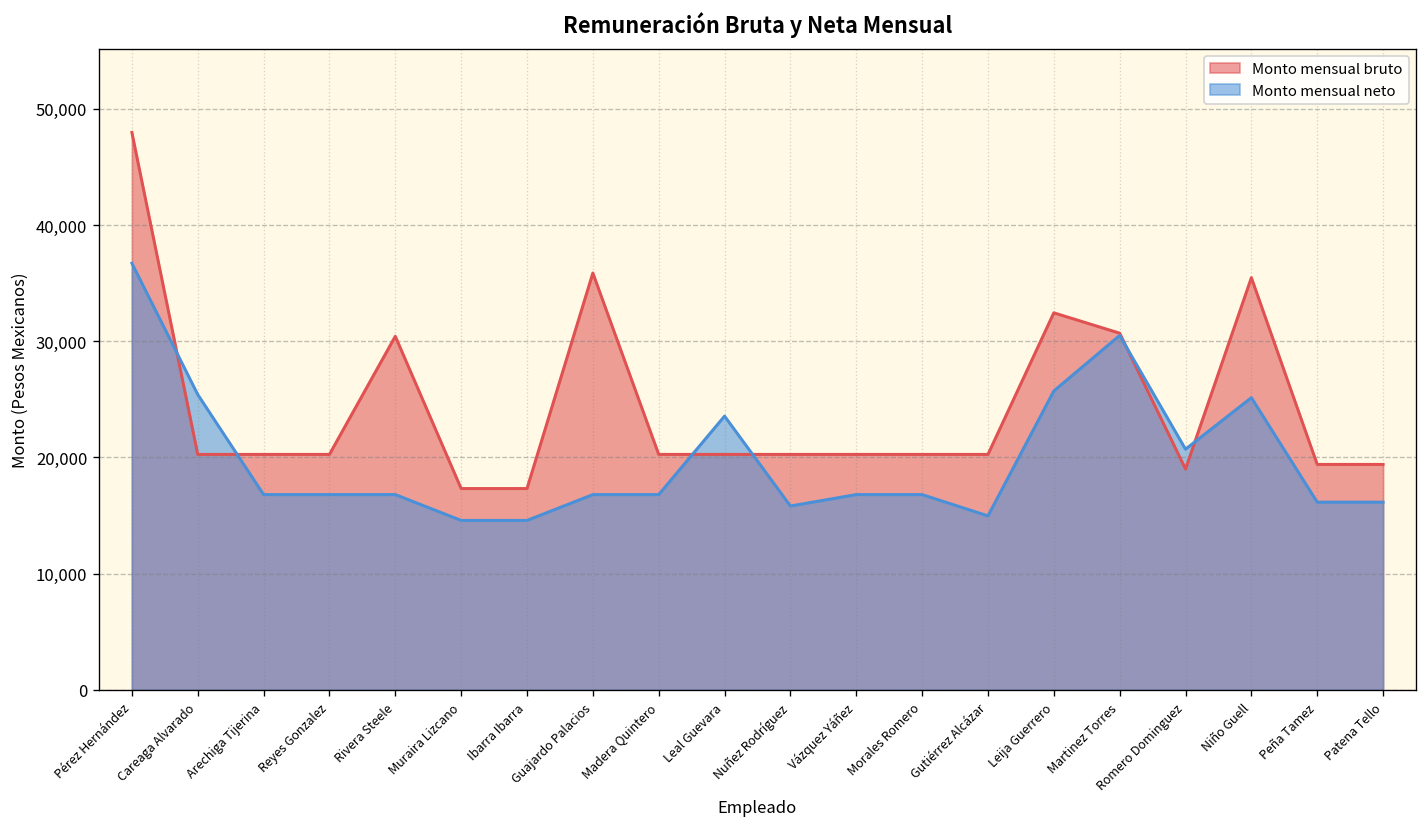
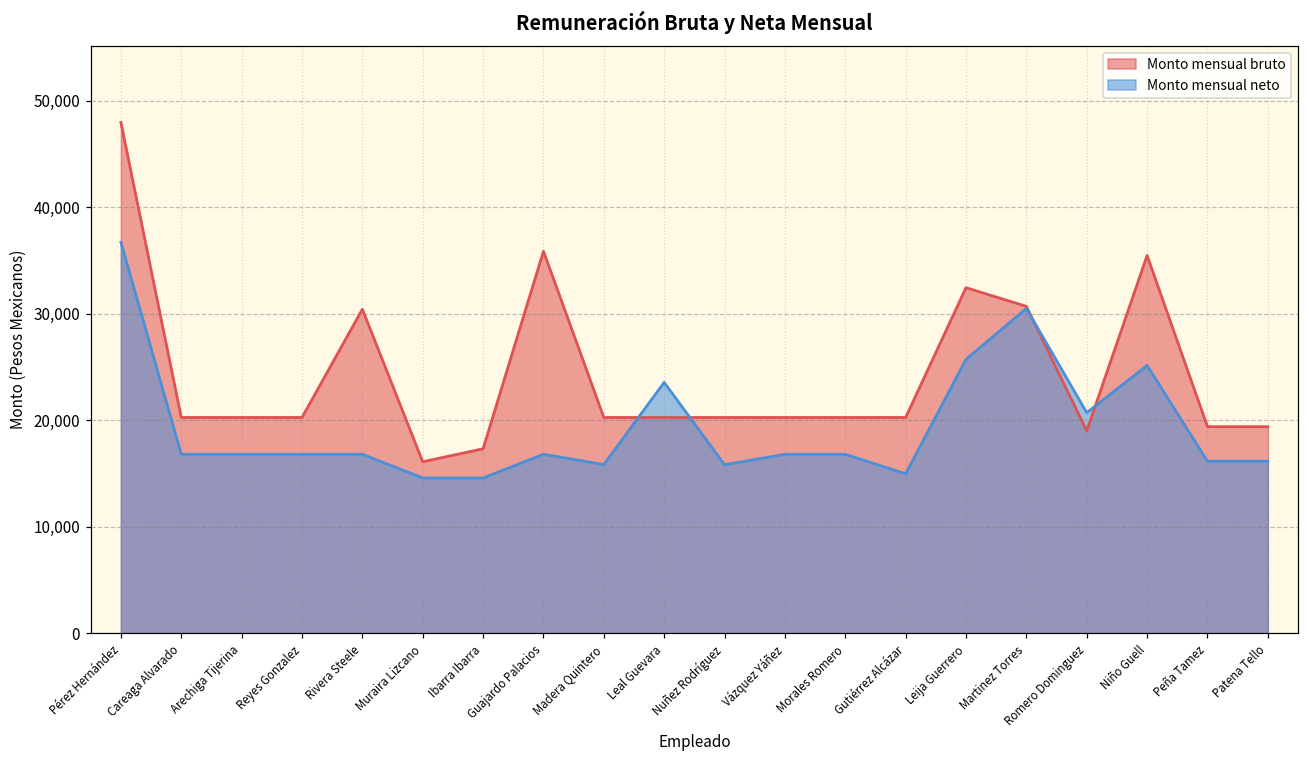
  {
    "Monto mensual bruto": {
      "Pérez Hernández": "48,000",
      "Careaga Alvarado": "20,000",
      "Arechiga Tijerina": "20,000",
      "Reyes Gonzalez": "20,000",
      "Rivera Steele": "30,000",
-     "Muraira Lizcano": "17,000",
+     "Muraira Lizcano": "16,000",
      "Ibarra Ibarra": "17,000",
      "Guajardo Palacios": "36,000",
      "Madera Quintero": "20,000",
      "Leal Guevara": "20,000",
      "Nuñez Rodríguez": "20,000",
      "Vázquez Yáñez": "20,000",
      "Morales Romero": "20,000",
      "Gutiérrez Alcázar": "20,000",
      "Leija Guerrero": "32,000",
      "Romero Dominguez": "19,000",
      "Niño Guell": "35,000",
      "Peña Tamez": "19,000",
      "Patena Tello": "19,000"
    },
    "Monto mensual neto": {
      "Pérez Hernández": "37,000",
-     "Careaga Alvarado": "25,000",
+     "Careaga Alvarado": "17,000",
      "Arechiga Tijerina": "17,000",
      "Reyes Gonzalez": "17,000",
      "Rivera Steele": "17,000",
      "Muraira Lizcano": "15,000",
      "Ibarra Ibarra": "15,000",
      "Guajardo Palacios": "17,000",
-     "Madera Quintero": "17,000",
+     "Madera Quintero": "16,000",
      "Leal Guevara": "24,000",
      "Nuñez Rodríguez": "16,000",
      "Vázquez Yáñez": "17,000",
      "Morales Romero": "17,000",
      "Gutiérrez Alcázar": "15,000",
      "Leija Guerrero": "26,000",
      "Romero Dominguez": "21,000",
      "Niño Guell": "25,000",
      "Peña Tamez": "16,000",
      "Patena Tello": "16,000"
    }
  }
